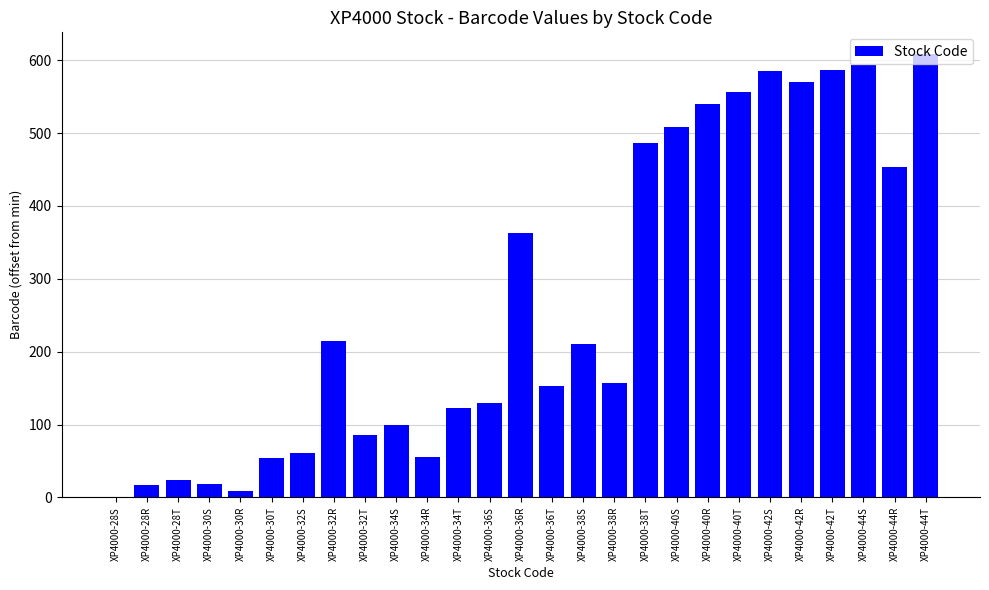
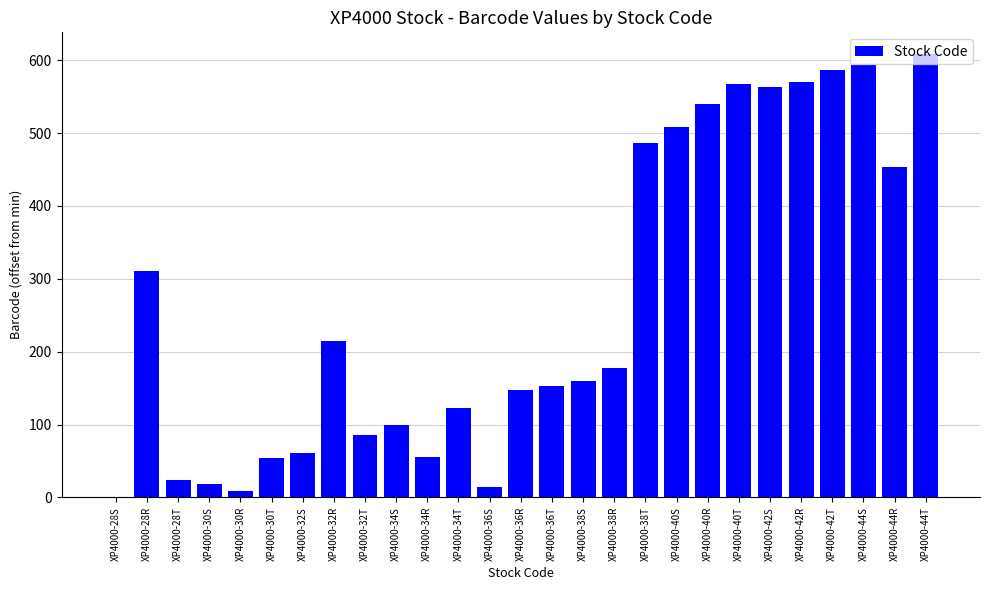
  {
    "XP4000-28S": 0,
-   "XP4000-28R": 20,
+   "XP4000-28R": 310,
    "XP4000-28T": 20,
    "XP4000-30S": 20,
    "XP4000-30R": 10,
    "XP4000-30T": 50,
    "XP4000-32S": 60,
    "XP4000-32R": 210,
    "XP4000-32T": 90,
    "XP4000-34S": 100,
    "XP4000-34R": 60,
    "XP4000-34T": 120,
-   "XP4000-36S": 130,
-   "XP4000-36R": 360,
+   "XP4000-36S": 10,
+   "XP4000-36R": 150,
    "XP4000-36T": 150,
-   "XP4000-38S": 210,
-   "XP4000-38R": 160,
+   "XP4000-38S": 160,
+   "XP4000-38R": 180,
    "XP4000-38T": 490,
    "XP4000-40S": 510,
    "XP4000-40R": 540,
-   "XP4000-40T": 560,
-   "XP4000-42S": 590,
+   "XP4000-40T": 570,
+   "XP4000-42S": 560,
    "XP4000-42R": 570,
    "XP4000-42T": 590,
    "XP4000-44S": 590,
    "XP4000-44R": 450
  }
